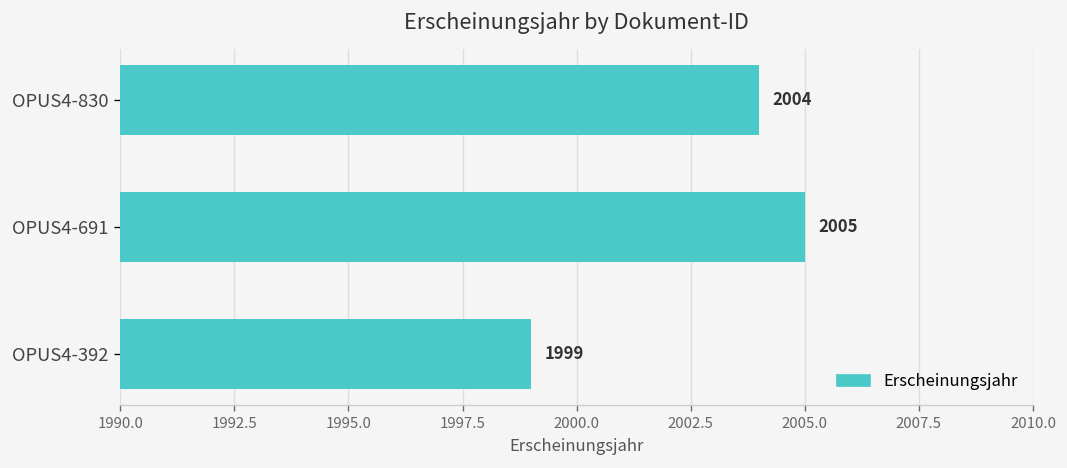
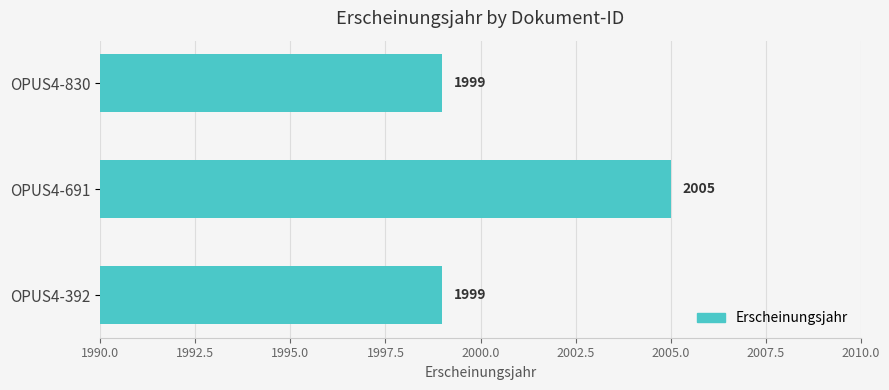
  {
-   "OPUS4-830": 2004,
+   "OPUS4-830": 1999,
    "OPUS4-691": 2005,
    "OPUS4-392": 1999
  }
